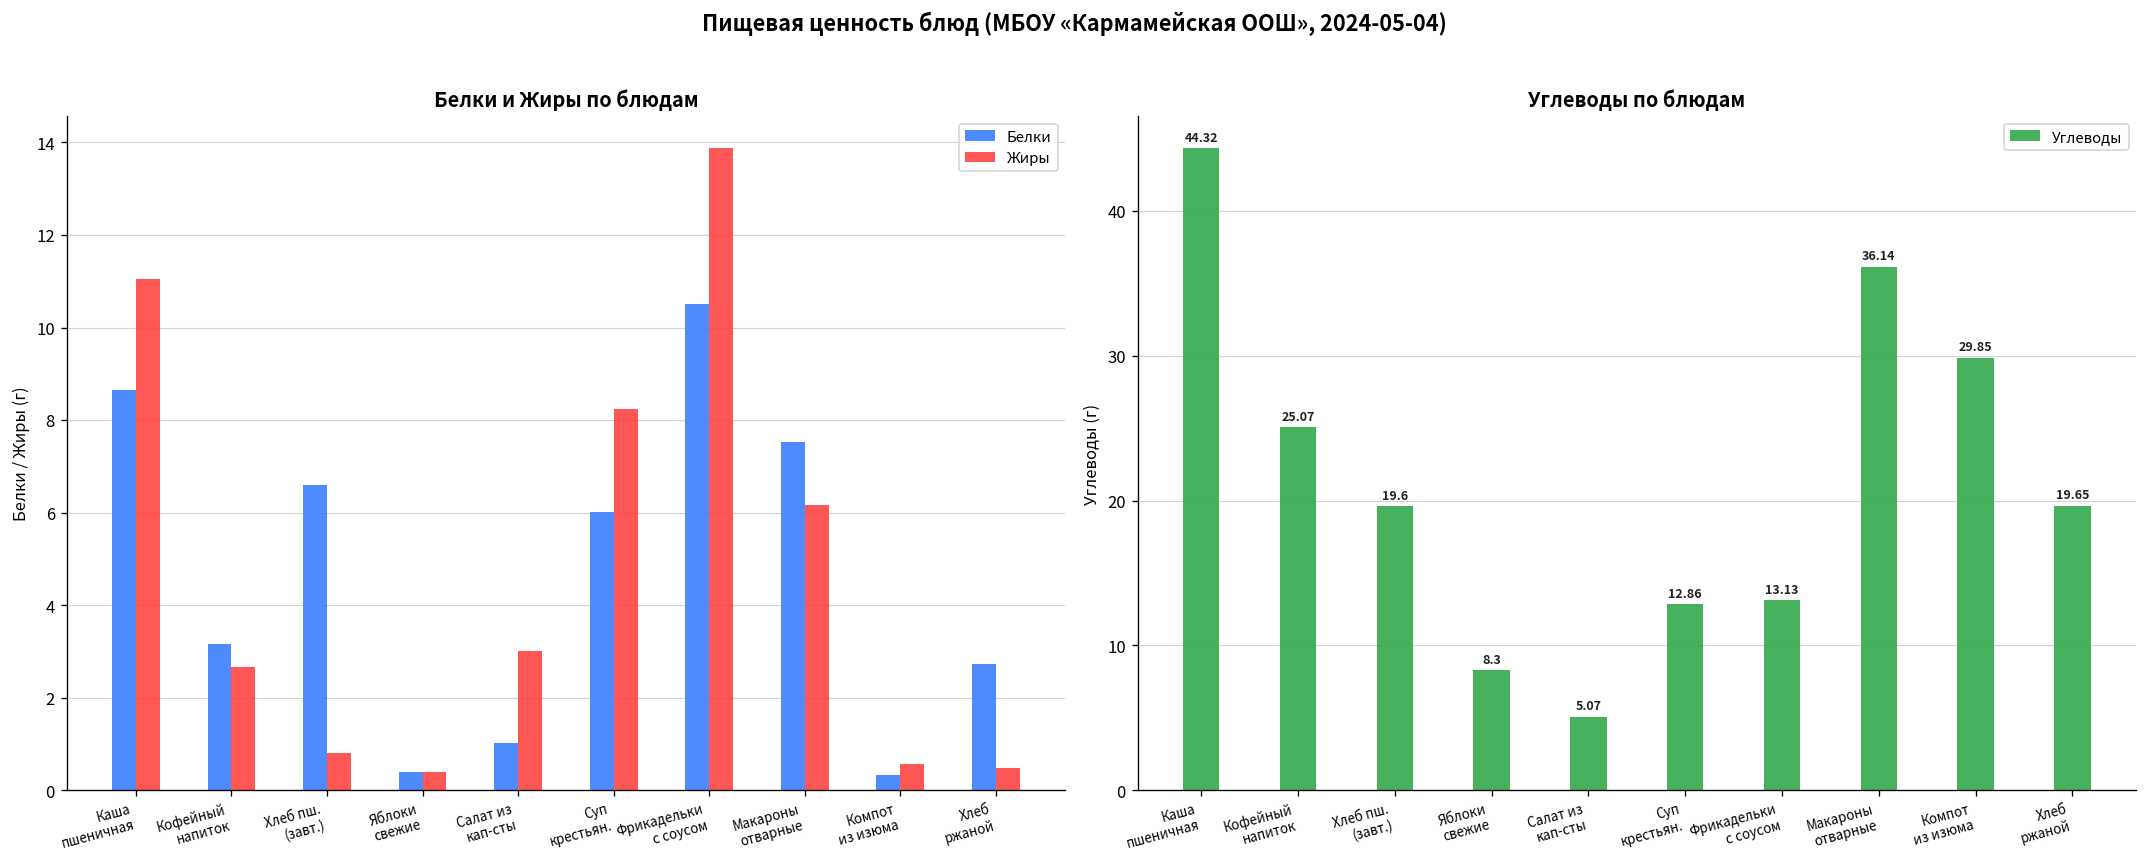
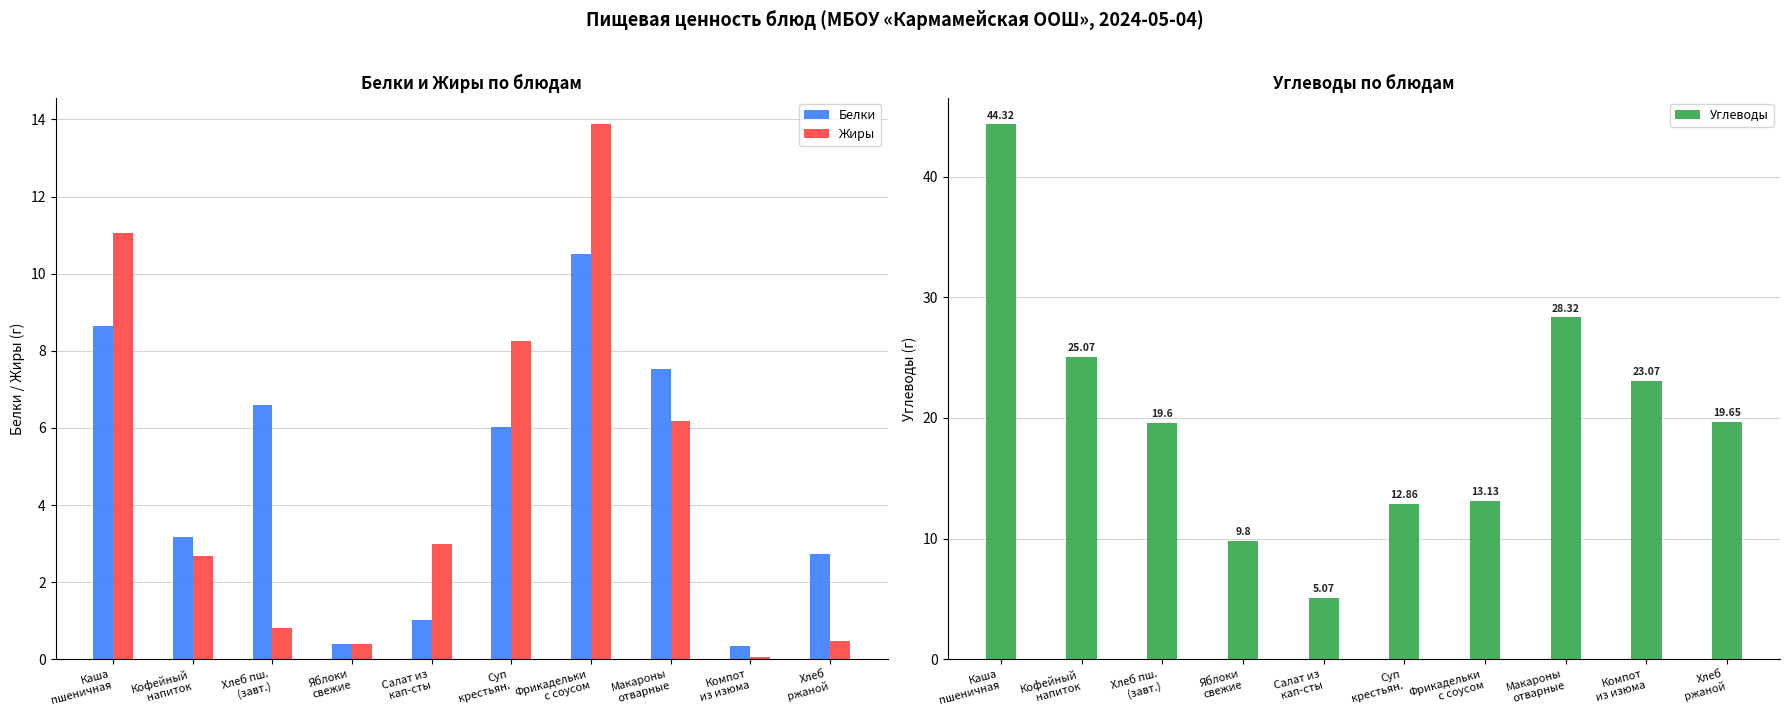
  {
    "Белки и Жиры по блюдам": {
      "Белки": {
        "Каша пшеничная": 8.6,
        "Кофейный напиток": 3.2,
        "Хлеб пш. (завт.)": 6.6,
        "Яблоки свежие": 0.4,
        "Салат из кап-сты": 1.0,
        "Суп крестьян.": 6.0,
        "Фрикадельки с соусом": 10.5,
        "Макароны отварные": 7.5,
        "Компот из изюма": 0.3,
        "Хлеб ржаной": 2.7
      },
      "Жиры": {
        "Каша пшеничная": 11.1,
        "Кофейный напиток": 2.7,
        "Хлеб пш. (завт.)": 0.8,
        "Яблоки свежие": 0.4,
        "Салат из кап-сты": 3.0,
        "Суп крестьян.": 8.3,
        "Фрикадельки с соусом": 13.9,
        "Макароны отварные": 6.2,
-       "Компот из изюма": 0.6,
+       "Компот из изюма": 0.1,
        "Хлеб ржаной": 0.5
      }
    },
    "Углеводы по блюдам": {
      "Каша пшеничная": 44.32,
      "Кофейный напиток": 25.07,
      "Хлеб пш. (завт.)": 19.6,
-     "Яблоки свежие": 8.3,
+     "Яблоки свежие": 9.8,
      "Салат из кап-сты": 5.07,
      "Суп крестьян.": 12.86,
      "Фрикадельки с соусом": 13.13,
-     "Макароны отварные": 36.14,
-     "Компот из изюма": 29.85,
+     "Макароны отварные": 28.32,
+     "Компот из изюма": 23.07,
      "Хлеб ржаной": 19.65
    }
  }
